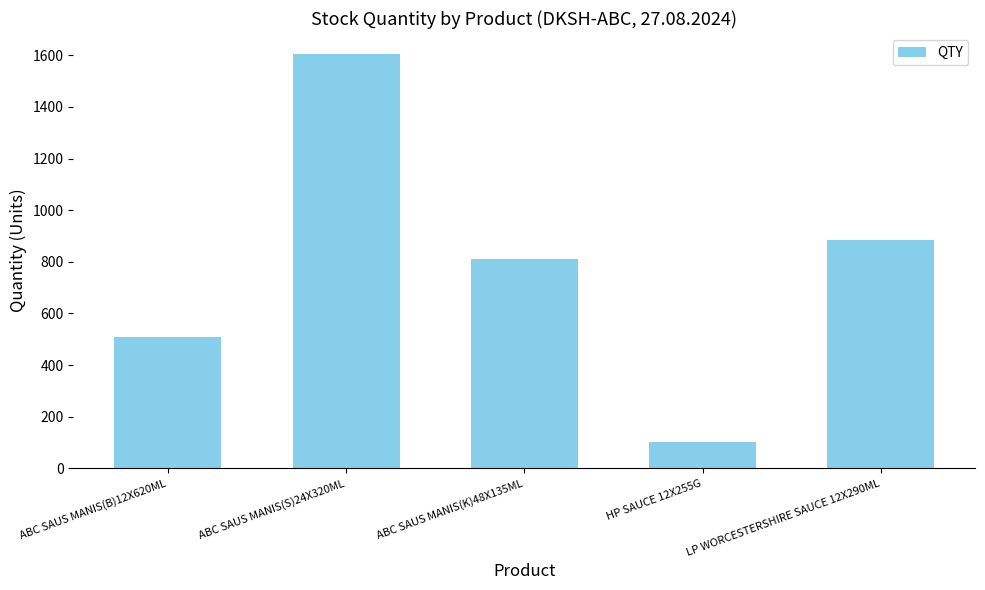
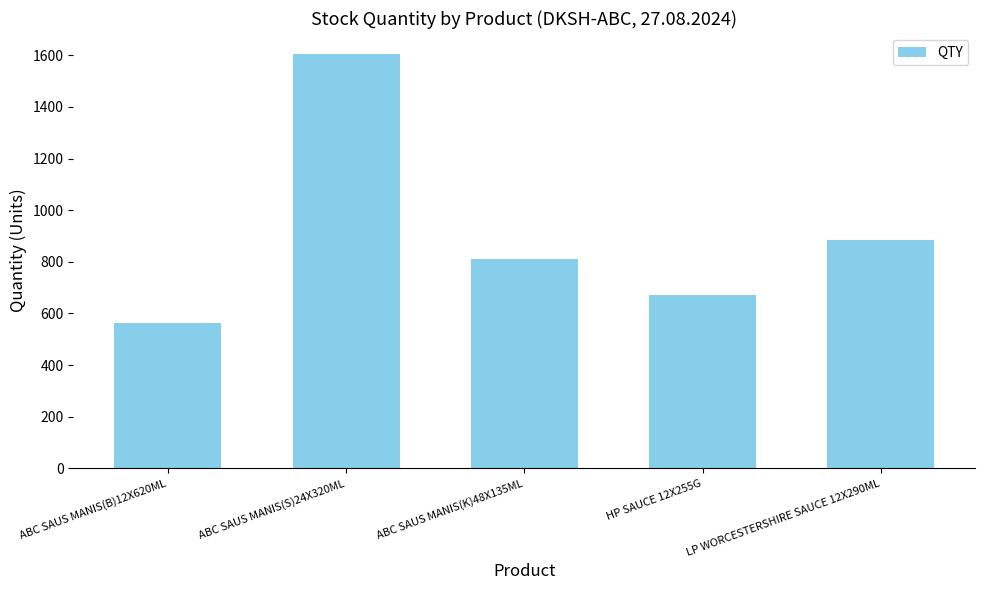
  {
-   "ABC SAUS MANIS(B)12X620ML": 510,
+   "ABC SAUS MANIS(B)12X620ML": 560,
    "ABC SAUS MANIS(S)24X320ML": 1610,
    "ABC SAUS MANIS(K)48X135ML": 810,
-   "HP SAUCE 12X255G": 100,
+   "HP SAUCE 12X255G": 670,
    "LP WORCESTERSHIRE SAUCE 12X290ML": 880
  }
